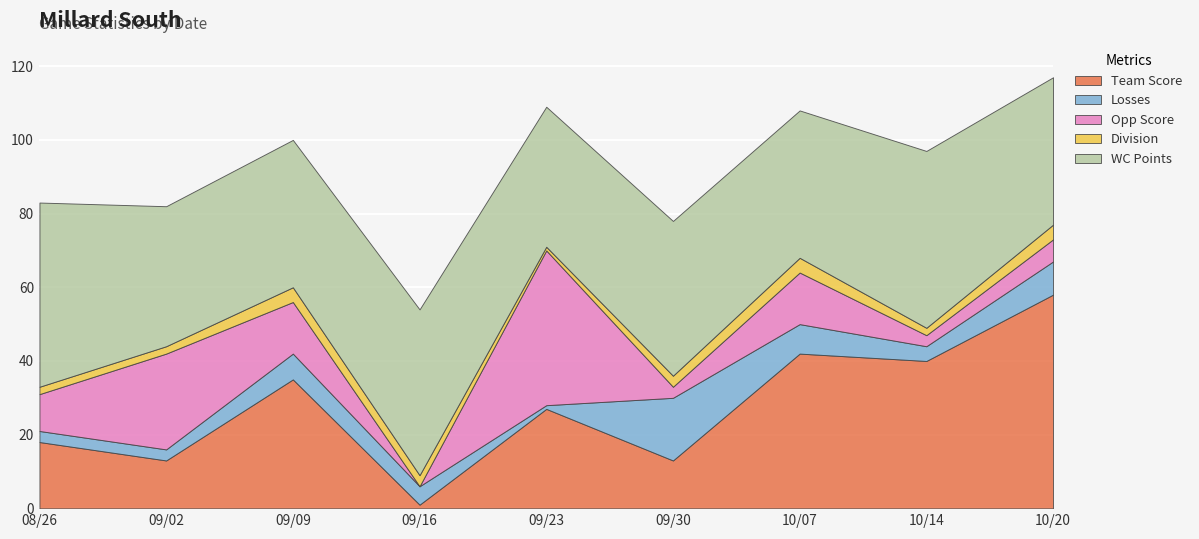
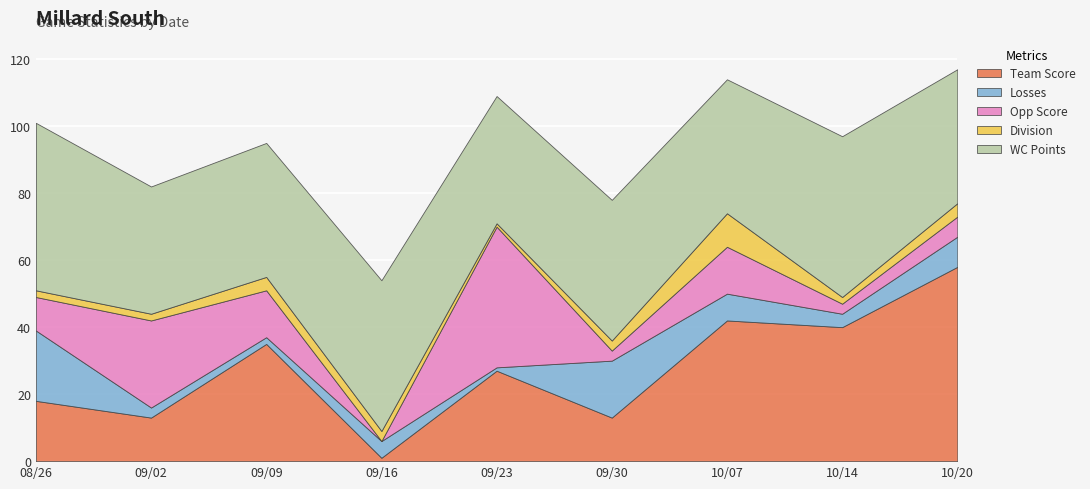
  {
    "Team Score": {
      "08/26": 18,
      "09/02": 13,
      "09/09": 35,
      "09/16": 1,
      "09/23": 27,
      "09/30": 13,
      "10/07": 42,
      "10/14": 40,
      "10/20": 58
    },
    "Losses": {
-     "08/26": 3,
+     "08/26": 21,
      "09/02": 3,
-     "09/09": 7,
+     "09/09": 2,
      "09/23": 1,
      "09/30": 17,
      "10/07": 8,
      "10/14": 4,
      "10/20": 9
    },
    "Opp Score": {
      "08/26": 10,
      "09/02": 26,
      "09/09": 14,
      "09/23": 42,
      "09/30": 3,
      "10/07": 14,
      "10/14": 3,
      "10/20": 6
    },
    "Division": {
      "08/26": 2,
      "09/02": 2,
      "09/09": 4,
      "09/16": 3,
      "09/23": 1,
      "09/30": 3,
-     "10/07": 4,
+     "10/07": 10,
      "10/14": 2,
      "10/20": 4
    },
    "WC Points": {
      "08/26": 50,
      "09/02": 38,
      "09/09": 40,
      "09/16": 45,
      "09/23": 38,
      "09/30": 42,
      "10/07": 40,
      "10/14": 48,
      "10/20": 40
    }
  }
